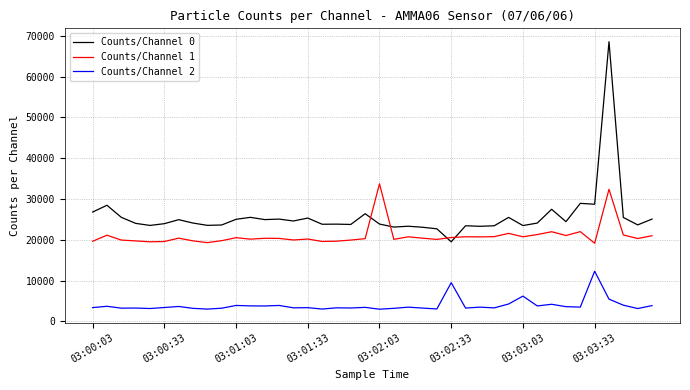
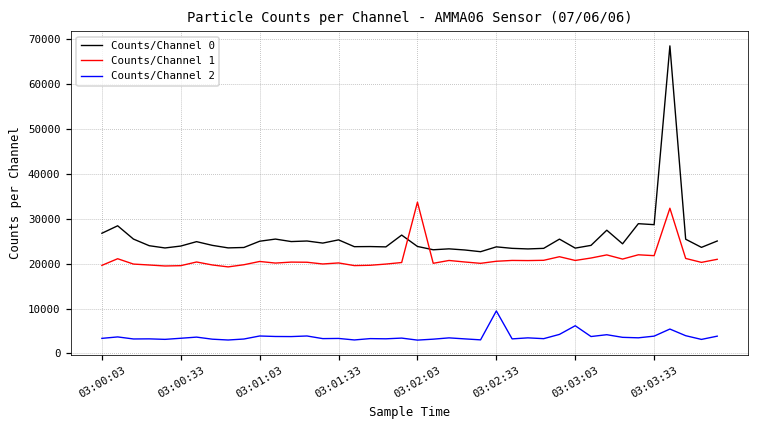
  {
    "Counts/Channel 0": {
      "03:00:03": 27000,
      "03:00:33": 24000,
      "03:01:03": 25000,
      "03:01:33": 25000,
      "03:02:03": 24000,
-     "03:02:33": 19000,
+     "03:02:33": 24000,
      "03:03:03": 23000,
      "03:03:33": 29000
    },
    "Counts/Channel 1": {
      "03:00:03": 20000,
      "03:00:33": 20000,
      "03:01:03": 21000,
      "03:01:33": 20000,
      "03:02:03": 34000,
      "03:02:33": 21000,
      "03:03:03": 21000,
-     "03:03:33": 19000
+     "03:03:33": 22000
    },
    "Counts/Channel 2": {
      "03:00:03": 3000,
      "03:00:33": 3000,
      "03:01:03": 4000,
      "03:01:33": 3000,
      "03:02:03": 3000,
      "03:02:33": 9000,
      "03:03:03": 6000,
-     "03:03:33": 12000
+     "03:03:33": 4000
    }
  }
